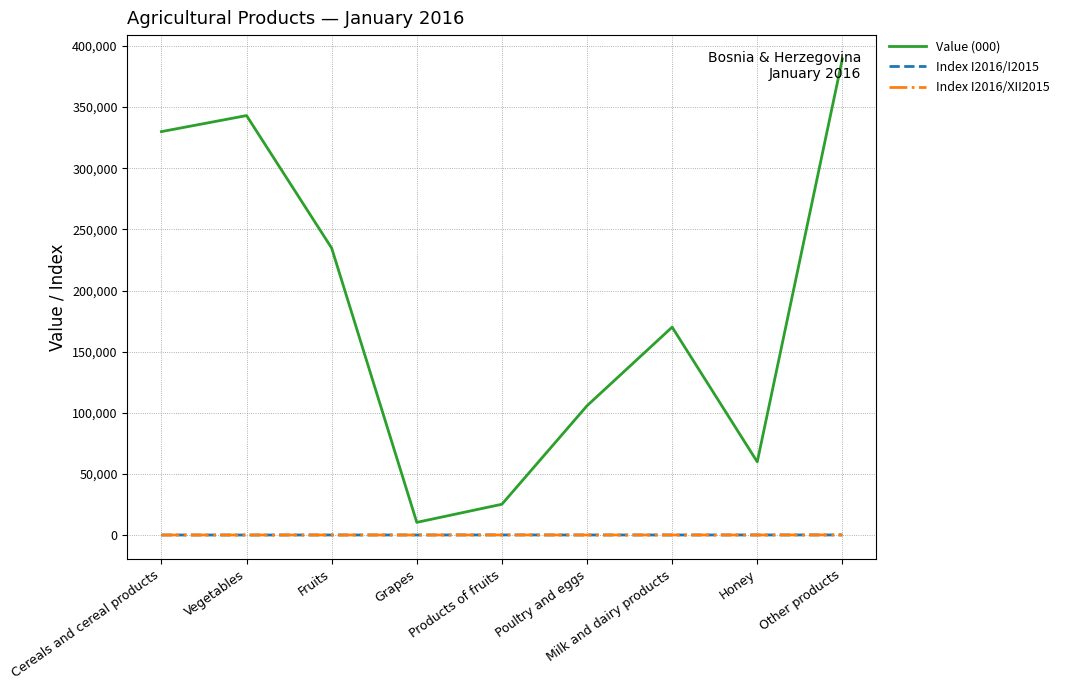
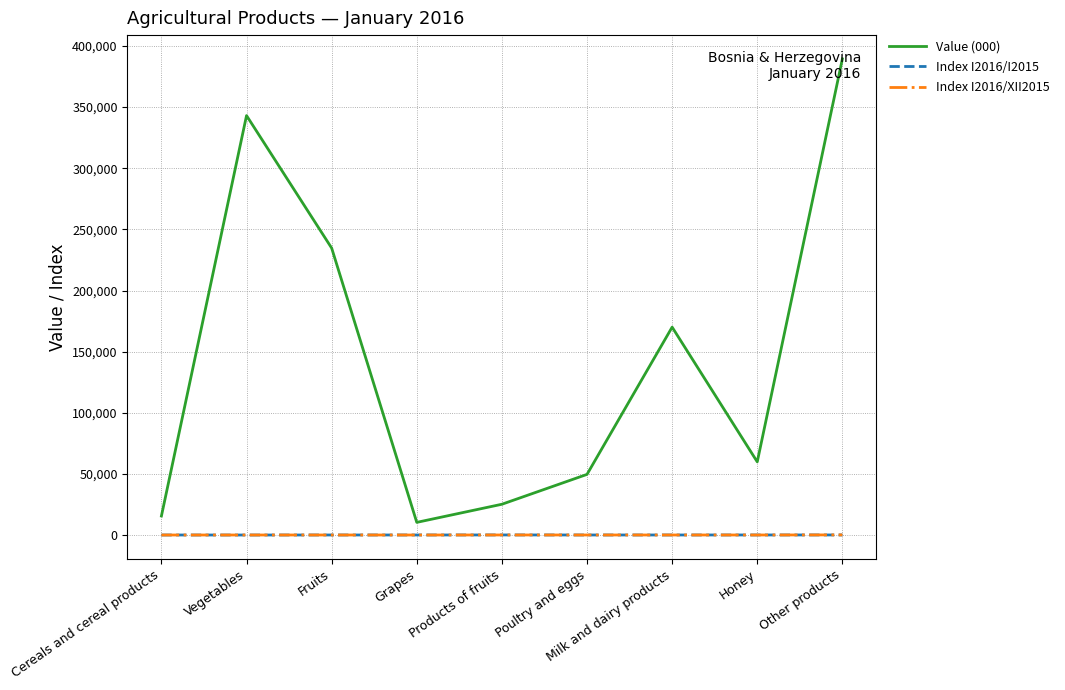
  {
    "Value (000)": {
-     "Cereals and cereal products": "330,000",
+     "Cereals and cereal products": "16,000",
      "Vegetables": "343,000",
      "Fruits": "235,000",
      "Grapes": "10,000",
      "Products of fruits": "25,000",
-     "Poultry and eggs": "106,000",
+     "Poultry and eggs": "50,000",
      "Milk and dairy products": "170,000",
      "Honey": "60,000"
    },
    "Index I2016/XII2015": {
      "Cereals and cereal products": "0",
      "Vegetables": "0",
      "Fruits": "0",
      "Grapes": "0",
      "Products of fruits": "0",
      "Poultry and eggs": "0",
      "Milk and dairy products": "0",
      "Honey": "0",
      "Other products": "0"
    }
  }
